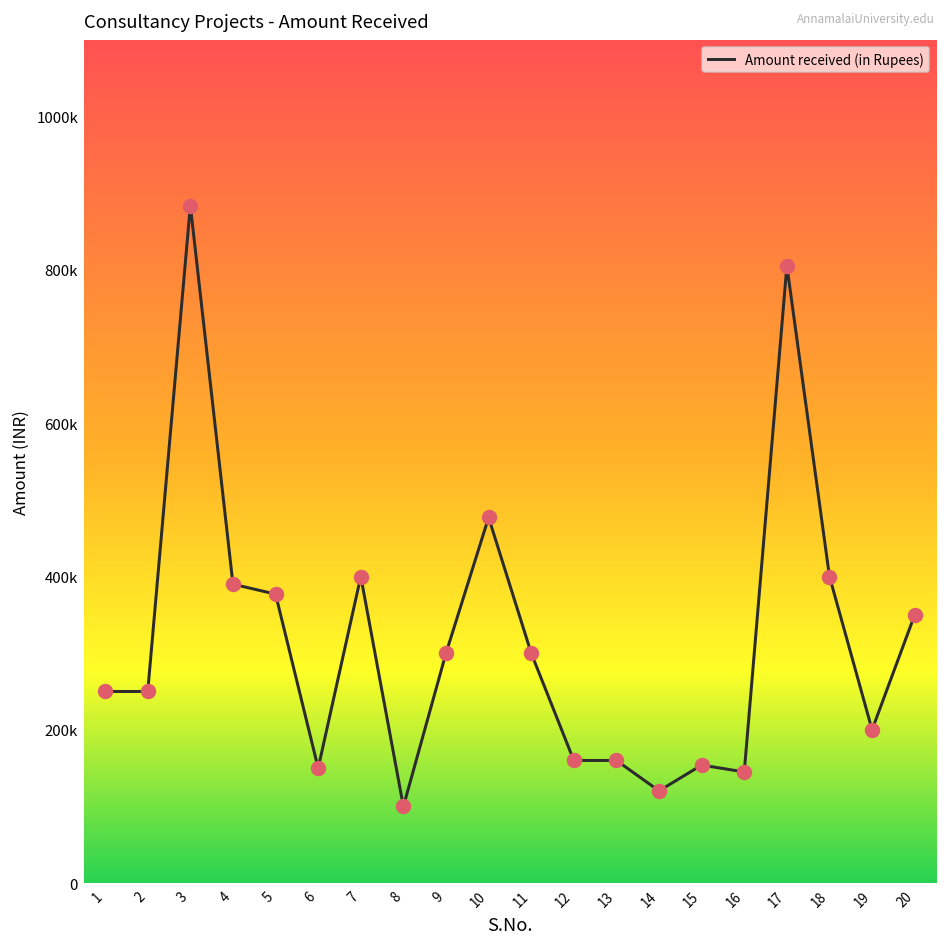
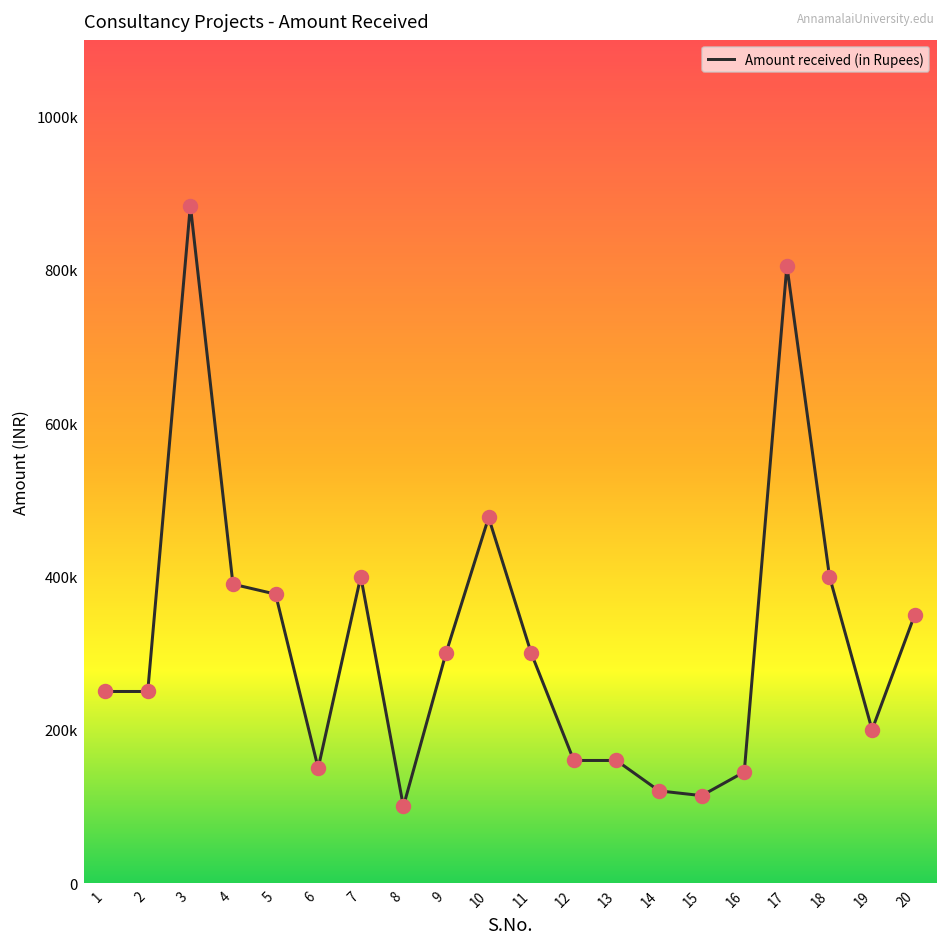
  {
    "1": 250000,
    "2": 250000,
    "3": 880000,
    "4": 390000,
    "5": 380000,
    "6": 150000,
    "7": 400000,
    "8": 100000,
    "9": 300000,
    "10": 480000,
    "11": 300000,
    "12": 160000,
    "13": 160000,
    "14": 120000,
-   "15": 150000,
+   "15": 110000,
    "16": 150000,
    "17": 810000,
    "18": 400000,
    "19": 200000,
    "20": 350000
  }
